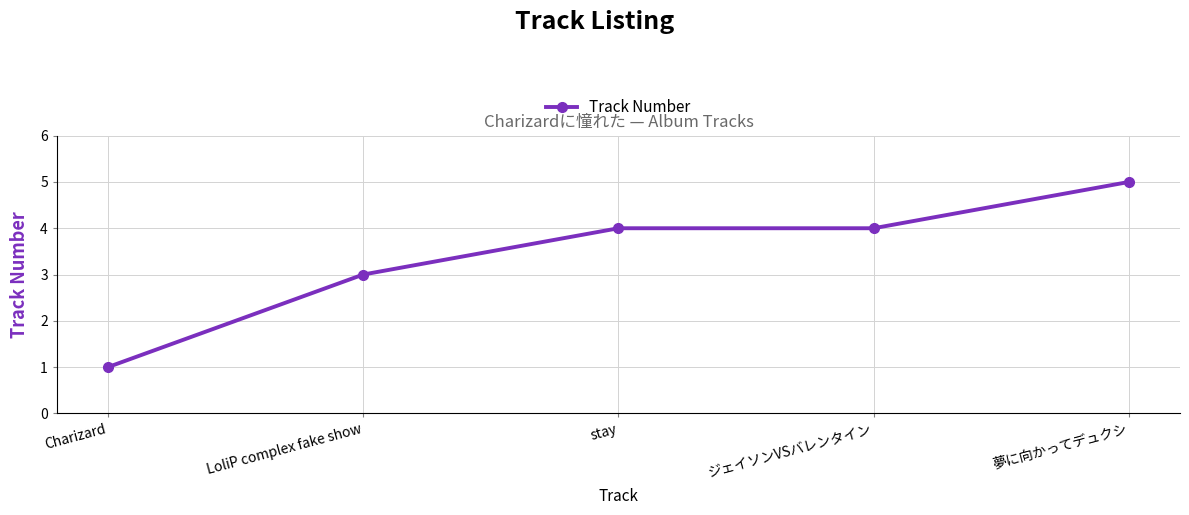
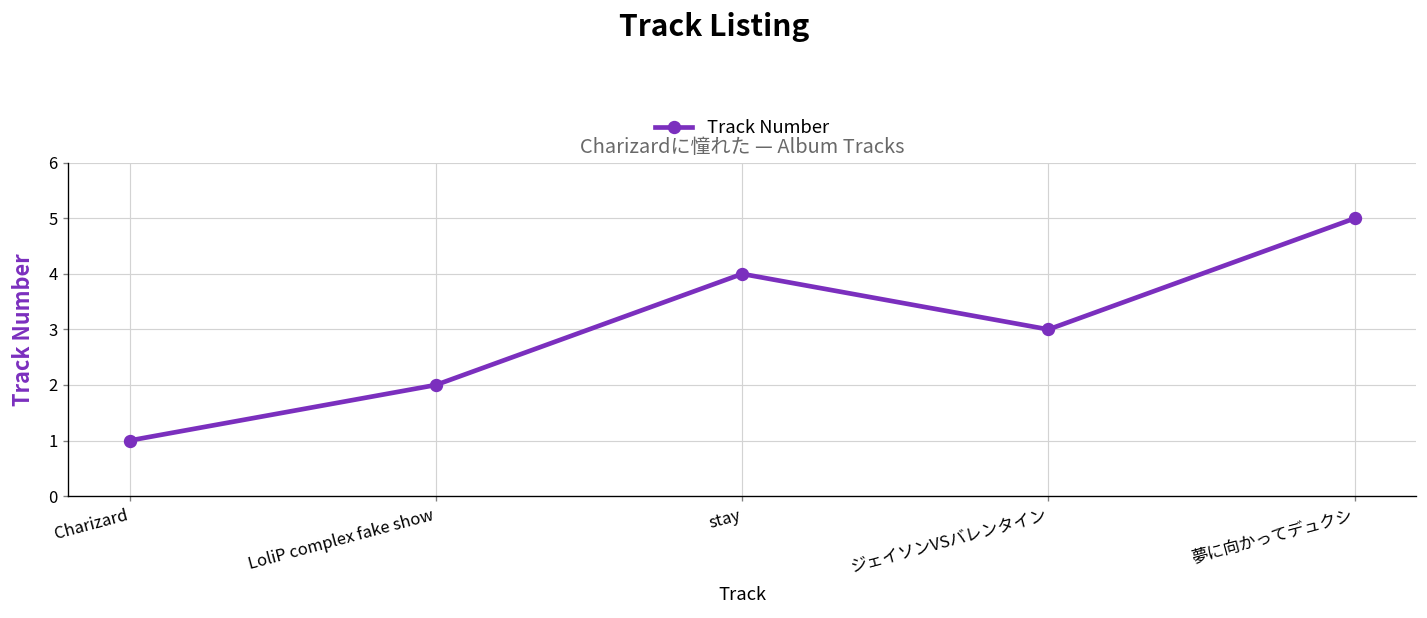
  {
    "Charizard": 1,
-   "LoliP complex fake show": 3,
+   "LoliP complex fake show": 2,
    "stay": 4,
-   "ジェイソンVSバレンタイン": 4,
+   "ジェイソンVSバレンタイン": 3,
    "夢に向かってデュクシ": 5
  }
